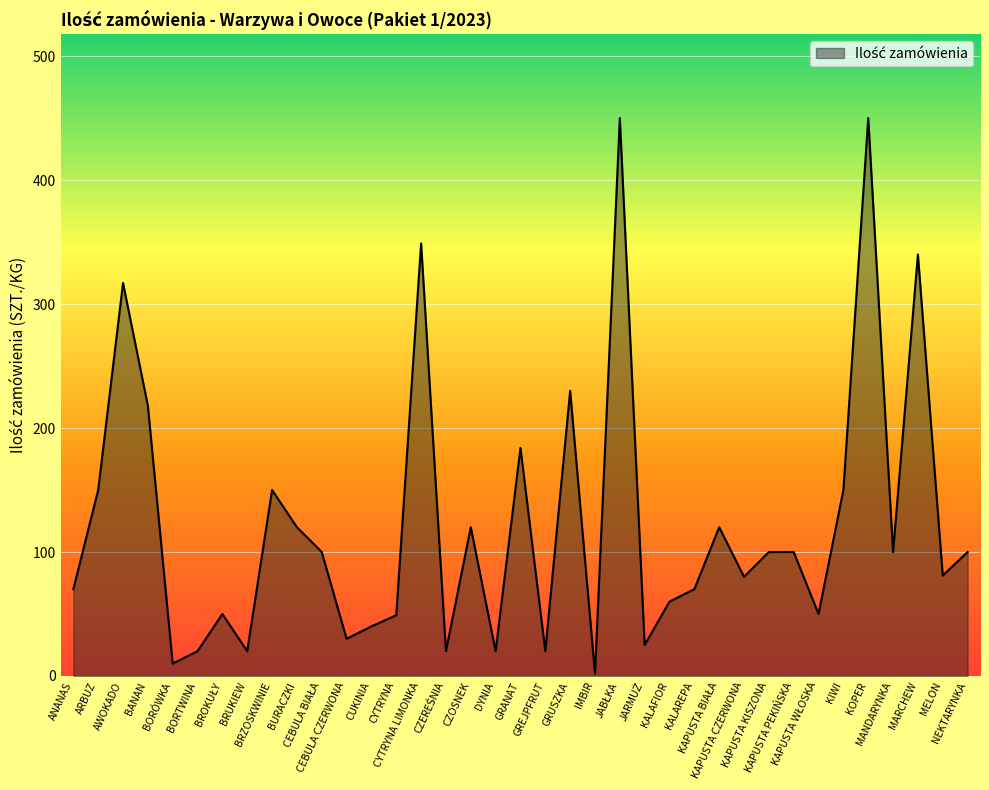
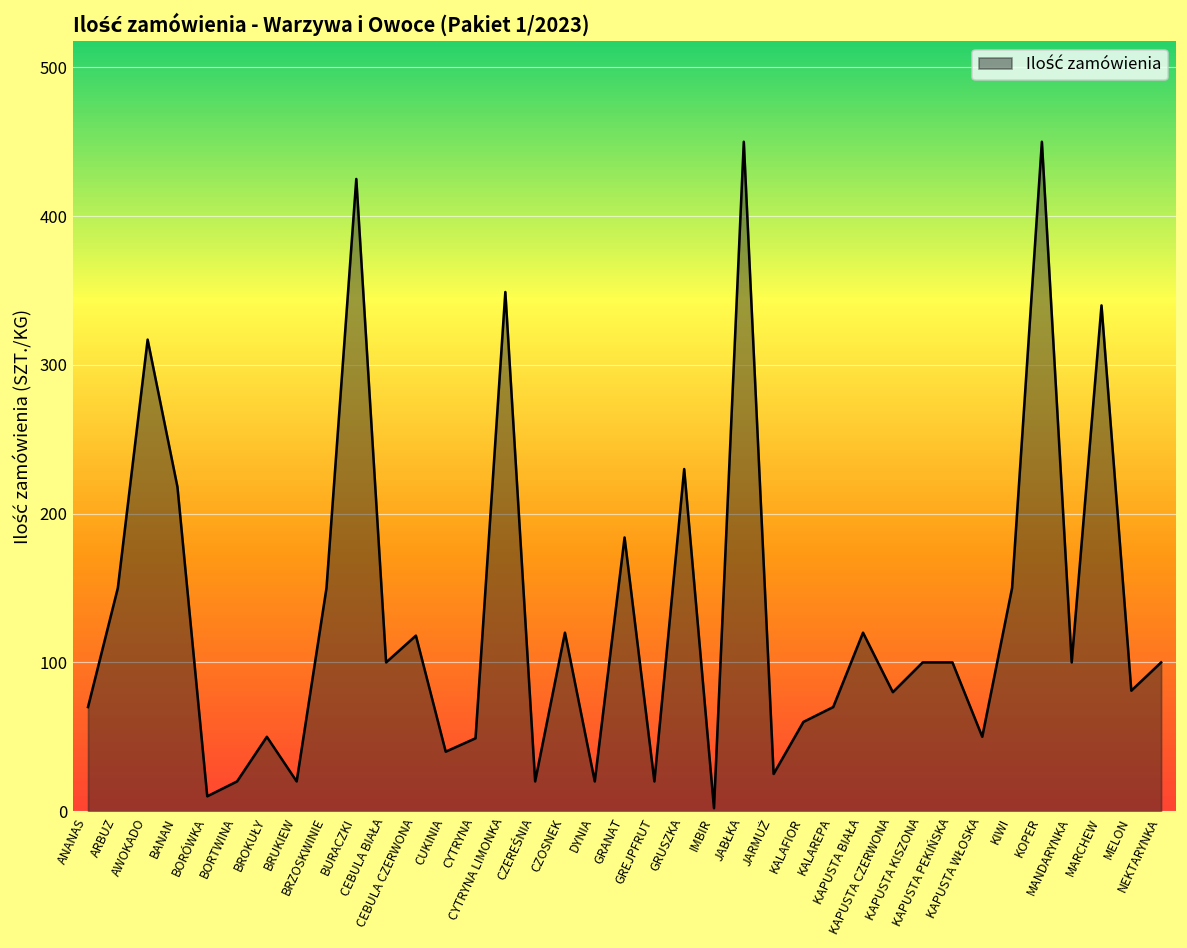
  {
    "ANANAS": 70,
    "ARBUZ": 150,
    "AWOKADO": 317,
    "BANAN": 218,
    "BORÓWKA": 10,
    "BORTWINA": 20,
    "BROKUŁY": 50,
    "BRUKIEW": 20,
    "BRZOSKWINIE": 150,
-   "BURACZKI": 120,
+   "BURACZKI": 425,
    "CEBULA BIAŁA": 100,
-   "CEBULA CZERWONA": 30,
+   "CEBULA CZERWONA": 118,
    "CUKINIA": 40,
    "CYTRYNA": 49,
    "CYTRYNA LIMONKA": 349,
    "CZEREŚNIA": 20,
    "CZOSNEK": 120,
    "DYNIA": 20,
    "GRANAT": 184,
    "GREJPFRUT": 20,
    "GRUSZKA": 230,
    "IMBIR": 2,
    "JABŁKA": 450,
    "JARMUŻ": 25,
    "KALAFIOR": 60,
    "KALAREPA": 70,
    "KAPUSTA BIAŁA": 120,
    "KAPUSTA CZERWONA": 80,
    "KAPUSTA KISZONA": 100,
    "KAPUSTA PEKIŃSKA": 100,
    "KAPUSTA WŁOSKA": 50,
    "KIWI": 150,
    "KOPER": 450,
    "MANDARYNKA": 100,
    "MARCHEW": 340,
    "MELON": 81,
    "NEKTARYNKA": 100
  }
